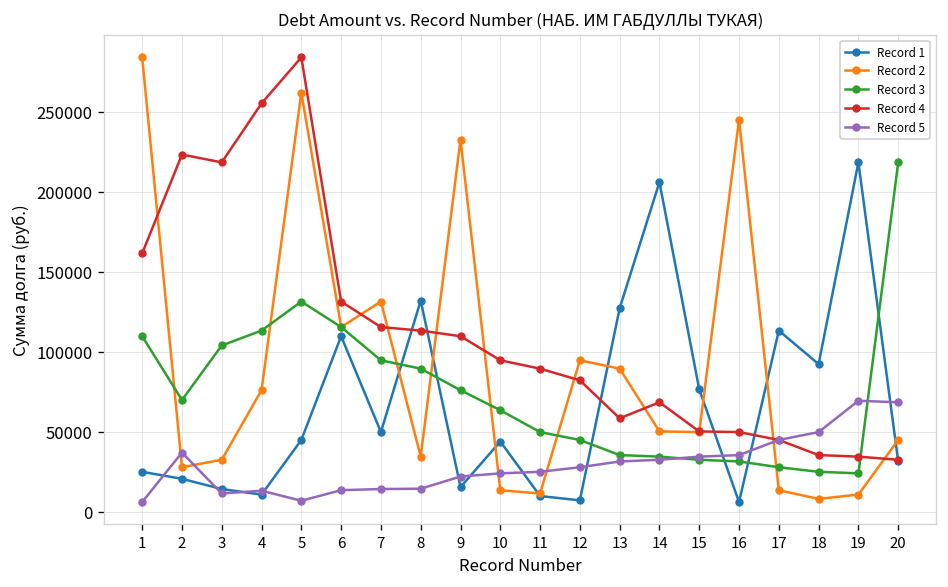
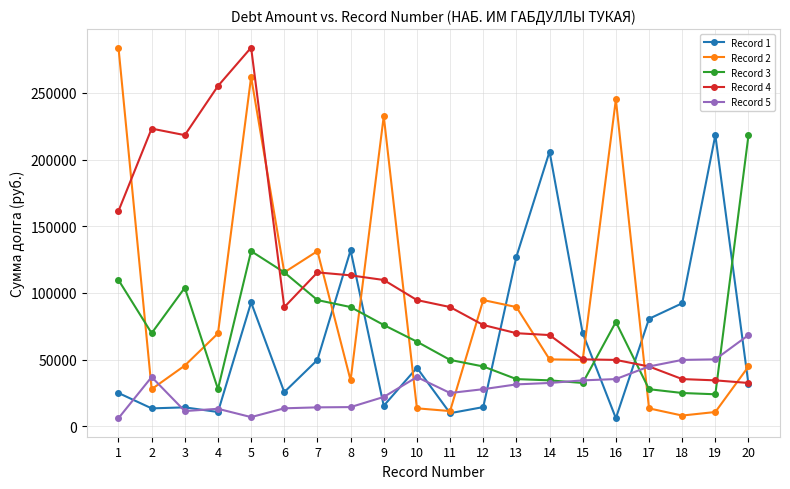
  {
    "Record 1": {
      "1": 25000,
-     "2": 21000,
+     "2": 13000,
      "3": 14000,
      "4": 11000,
-     "5": 45000,
-     "6": 110000,
+     "5": 93000,
+     "6": 26000,
      "7": 50000,
      "8": 132000,
      "9": 15000,
      "10": 44000,
-     "12": 7000,
+     "12": 14000,
      "13": 127000,
      "14": 206000,
-     "15": 76000,
+     "15": 70000,
      "16": 6000,
-     "17": 113000,
+     "17": 81000,
      "18": 92000,
      "19": 218000
    },
    "Record 2": {
      "1": 284000,
      "2": 28000,
-     "3": 32000,
-     "4": 76000,
+     "3": 46000,
+     "4": 70000,
      "5": 262000,
      "7": 131000,
      "8": 34000,
      "9": 233000,
      "10": 13000,
      "12": 95000,
      "13": 89000,
      "14": 50000,
      "16": 245000,
      "17": 13000,
      "18": 8000,
      "19": 11000,
      "20": 45000
    },
    "Record 3": {
      "1": 110000,
      "2": 70000,
      "3": 104000,
-     "4": 113000,
+     "4": 28000,
      "5": 131000,
      "7": 95000,
      "8": 89000,
      "9": 76000,
      "10": 63000,
      "11": 50000,
      "12": 45000,
      "13": 35000,
      "14": 34000,
      "15": 32000,
-     "16": 31000,
+     "16": 78000,
      "17": 28000,
      "18": 25000,
      "19": 24000,
      "20": 218000
    },
    "Record 4": {
      "1": 161000,
      "2": 223000,
      "3": 218000,
      "4": 255000,
      "5": 284000,
-     "6": 131000,
+     "6": 89000,
      "7": 115000,
      "8": 113000,
      "9": 110000,
      "10": 95000,
      "11": 89000,
-     "12": 82000,
-     "13": 58000,
+     "12": 76000,
+     "13": 70000,
      "14": 68000,
      "16": 50000,
      "18": 35000,
      "19": 34000
    },
    "Record 5": {
      "1": 6000,
      "2": 37000,
      "3": 11000,
      "4": 13000,
      "5": 7000,
      "6": 13000,
      "7": 14000,
      "8": 14000,
      "9": 22000,
-     "10": 24000,
+     "10": 37000,
      "11": 25000,
      "12": 28000,
      "13": 31000,
      "14": 32000,
      "15": 34000,
      "16": 35000,
      "18": 50000,
-     "19": 69000,
+     "19": 50000,
      "20": 68000
    }
  }
